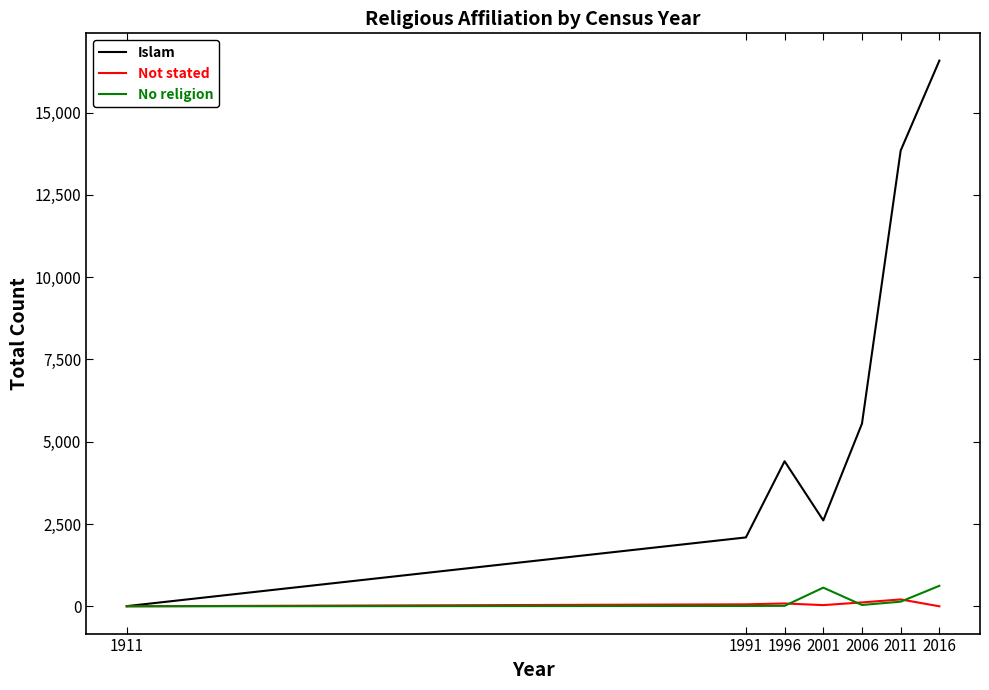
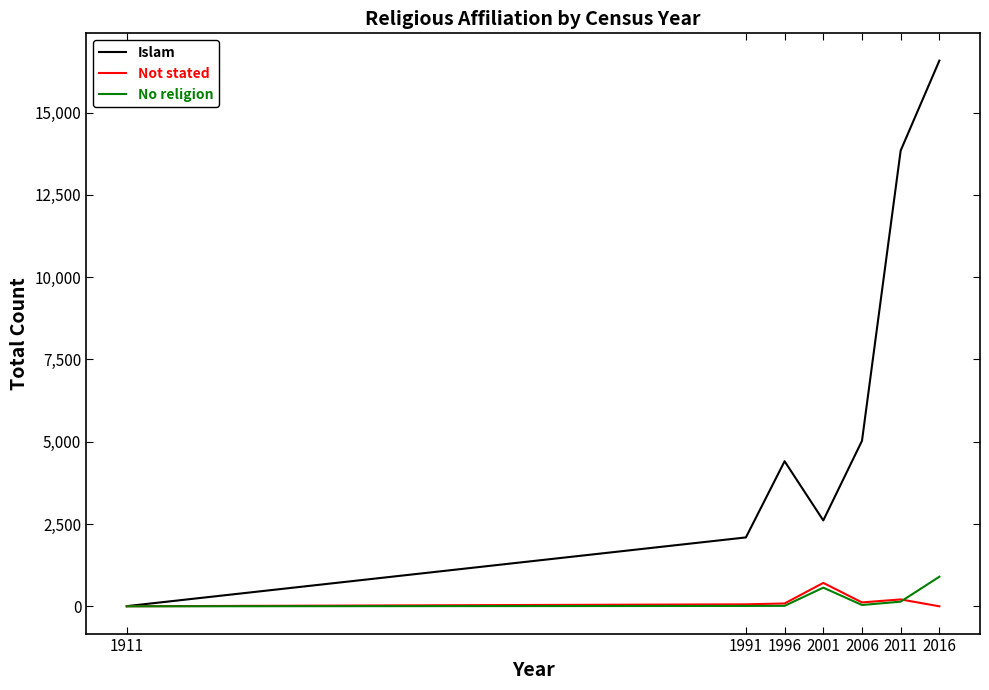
  {
    "Islam": {
      "1991": "2,100",
      "1996": "4,400",
      "2001": "2,600",
-     "2006": "5,600",
+     "2006": "5,000",
      "2011": "13,800",
      "2016": "16,600"
    },
    "Not stated": {
-     "2001": "0",
+     "2001": "700",
      "2006": "100",
      "2016": "0"
    },
    "No religion": {
      "2001": "600",
      "2006": "0",
-     "2016": "600"
+     "2016": "900"
    }
  }
